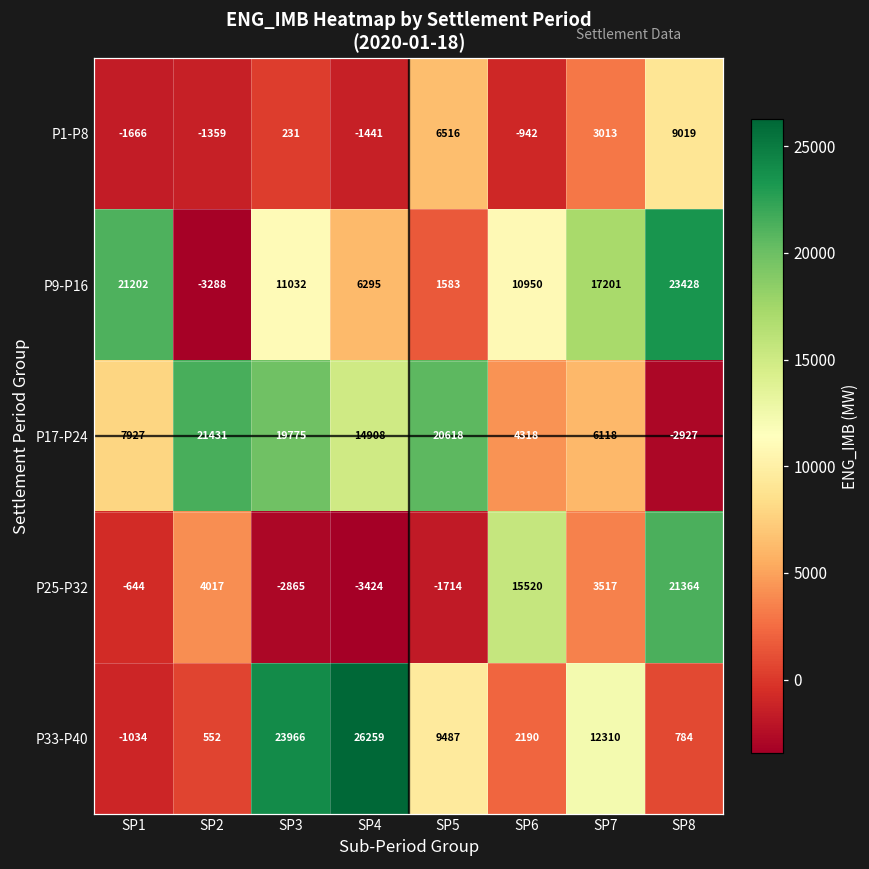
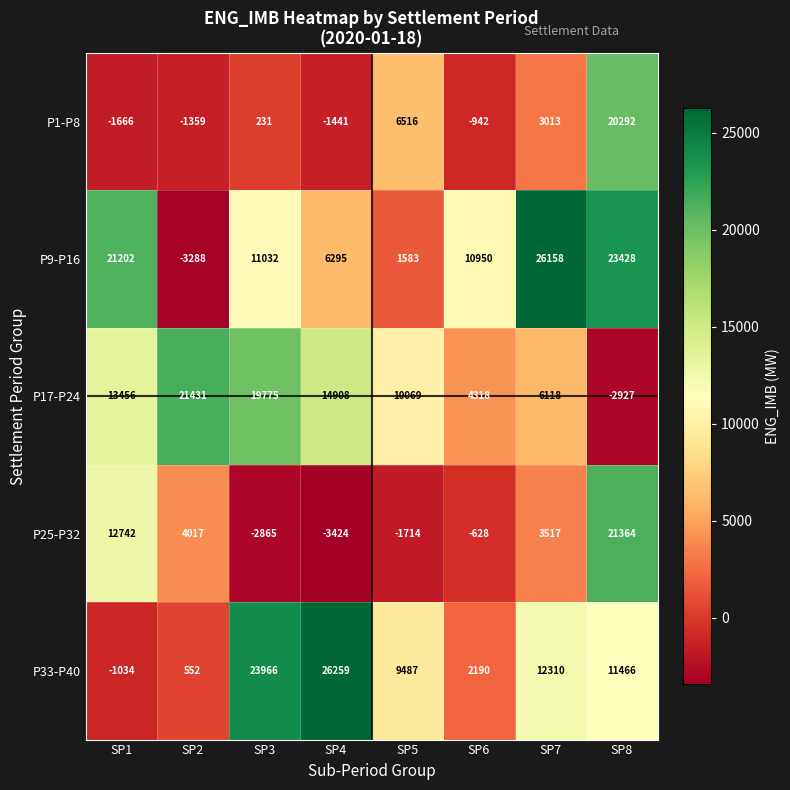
  {
    "P1-P8": {
      "SP1": -1666,
      "SP2": -1359,
      "SP3": 231,
      "SP4": -1441,
      "SP5": 6516,
      "SP6": -942,
      "SP7": 3013,
-     "SP8": 9019
+     "SP8": 20292
    },
    "P9-P16": {
      "SP1": 21202,
      "SP2": -3288,
      "SP3": 11032,
      "SP4": 6295,
      "SP5": 1583,
      "SP6": 10950,
-     "SP7": 17201,
+     "SP7": 26158,
      "SP8": 23428
    },
    "P17-P24": {
-     "SP1": 7927,
+     "SP1": 13456,
      "SP2": 21431,
      "SP3": 19775,
      "SP4": 14908,
-     "SP5": 20618,
+     "SP5": 10069,
      "SP6": 4318,
      "SP7": 6118,
      "SP8": -2927
    },
    "P25-P32": {
-     "SP1": -644,
+     "SP1": 12742,
      "SP2": 4017,
      "SP3": -2865,
      "SP4": -3424,
      "SP5": -1714,
-     "SP6": 15520,
+     "SP6": -628,
      "SP7": 3517,
      "SP8": 21364
    },
    "P33-P40": {
      "SP1": -1034,
      "SP2": 552,
      "SP3": 23966,
      "SP4": 26259,
      "SP5": 9487,
      "SP6": 2190,
      "SP7": 12310,
-     "SP8": 784
+     "SP8": 11466
    }
  }
